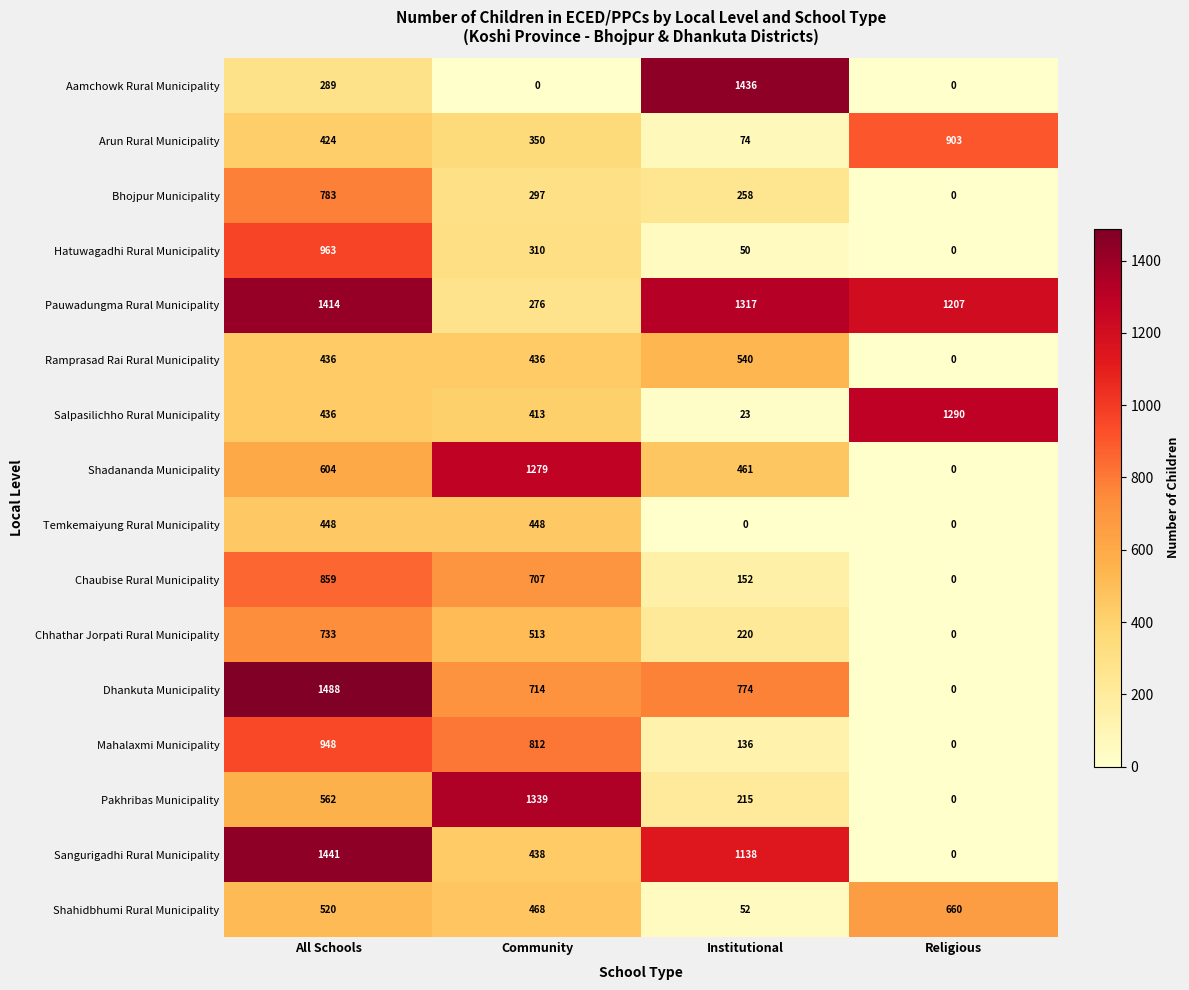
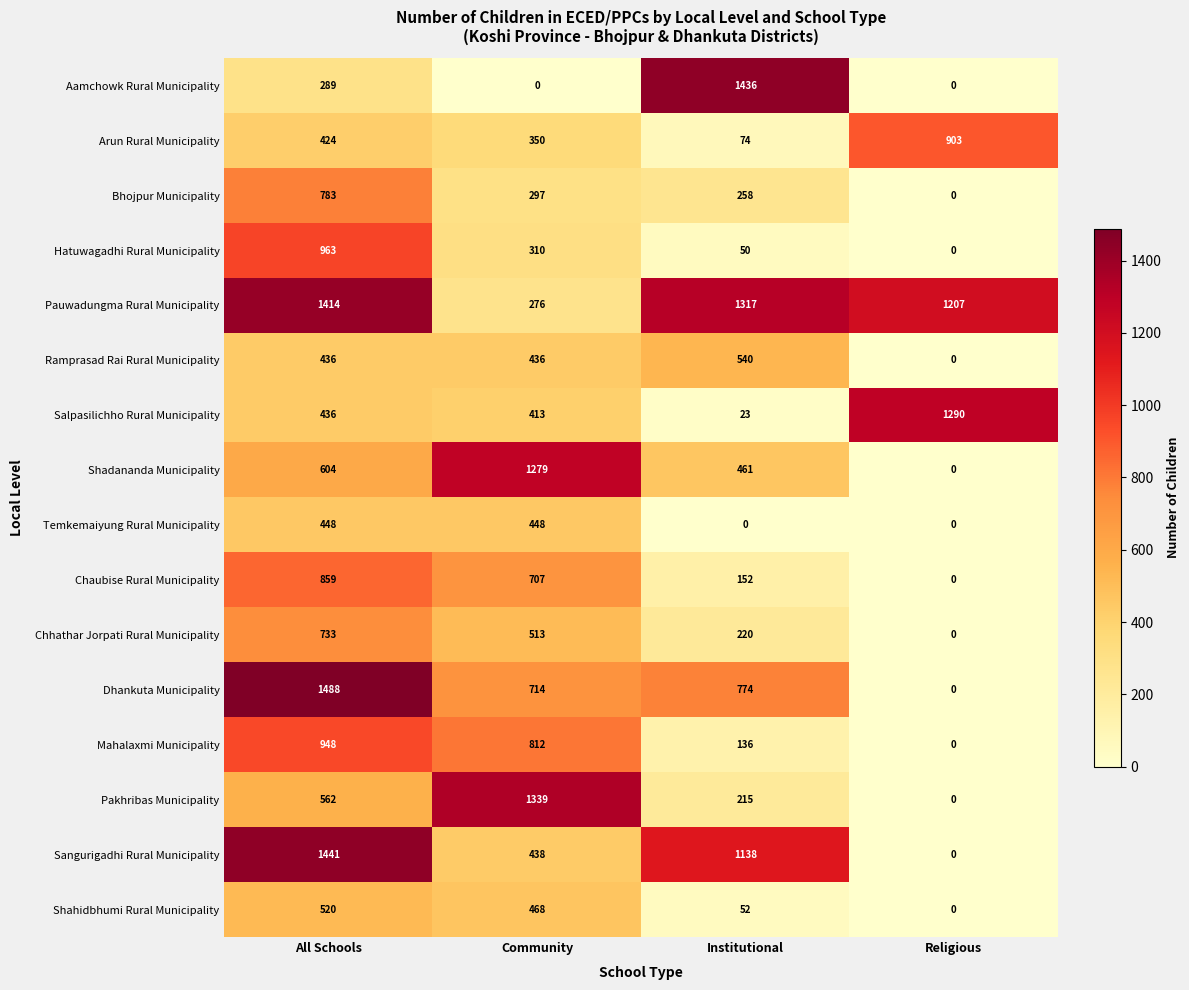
  {
    "Aamchowk Rural Municipality": {
      "All Schools": 289,
      "Community": 0,
      "Institutional": 1436,
      "Religious": 0
    },
    "Arun Rural Municipality": {
      "All Schools": 424,
      "Community": 350,
      "Institutional": 74,
      "Religious": 903
    },
    "Bhojpur Municipality": {
      "All Schools": 783,
      "Community": 297,
      "Institutional": 258,
      "Religious": 0
    },
    "Hatuwagadhi Rural Municipality": {
      "All Schools": 963,
      "Community": 310,
      "Institutional": 50,
      "Religious": 0
    },
    "Pauwadungma Rural Municipality": {
      "All Schools": 1414,
      "Community": 276,
      "Institutional": 1317,
      "Religious": 1207
    },
    "Ramprasad Rai Rural Municipality": {
      "All Schools": 436,
      "Community": 436,
      "Institutional": 540,
      "Religious": 0
    },
    "Salpasilichho Rural Municipality": {
      "All Schools": 436,
      "Community": 413,
      "Institutional": 23,
      "Religious": 1290
    },
    "Shadananda Municipality": {
      "All Schools": 604,
      "Community": 1279,
      "Institutional": 461,
      "Religious": 0
    },
    "Temkemaiyung Rural Municipality": {
      "All Schools": 448,
      "Community": 448,
      "Institutional": 0,
      "Religious": 0
    },
    "Chaubise Rural Municipality": {
      "All Schools": 859,
      "Community": 707,
      "Institutional": 152,
      "Religious": 0
    },
    "Chhathar Jorpati Rural Municipality": {
      "All Schools": 733,
      "Community": 513,
      "Institutional": 220,
      "Religious": 0
    },
    "Dhankuta Municipality": {
      "All Schools": 1488,
      "Community": 714,
      "Institutional": 774,
      "Religious": 0
    },
    "Mahalaxmi Municipality": {
      "All Schools": 948,
      "Community": 812,
      "Institutional": 136,
      "Religious": 0
    },
    "Pakhribas Municipality": {
      "All Schools": 562,
      "Community": 1339,
      "Institutional": 215,
      "Religious": 0
    },
    "Sangurigadhi Rural Municipality": {
      "All Schools": 1441,
      "Community": 438,
      "Institutional": 1138,
      "Religious": 0
    },
    "Shahidbhumi Rural Municipality": {
      "All Schools": 520,
      "Community": 468,
      "Institutional": 52,
-     "Religious": 660
+     "Religious": 0
    }
  }
